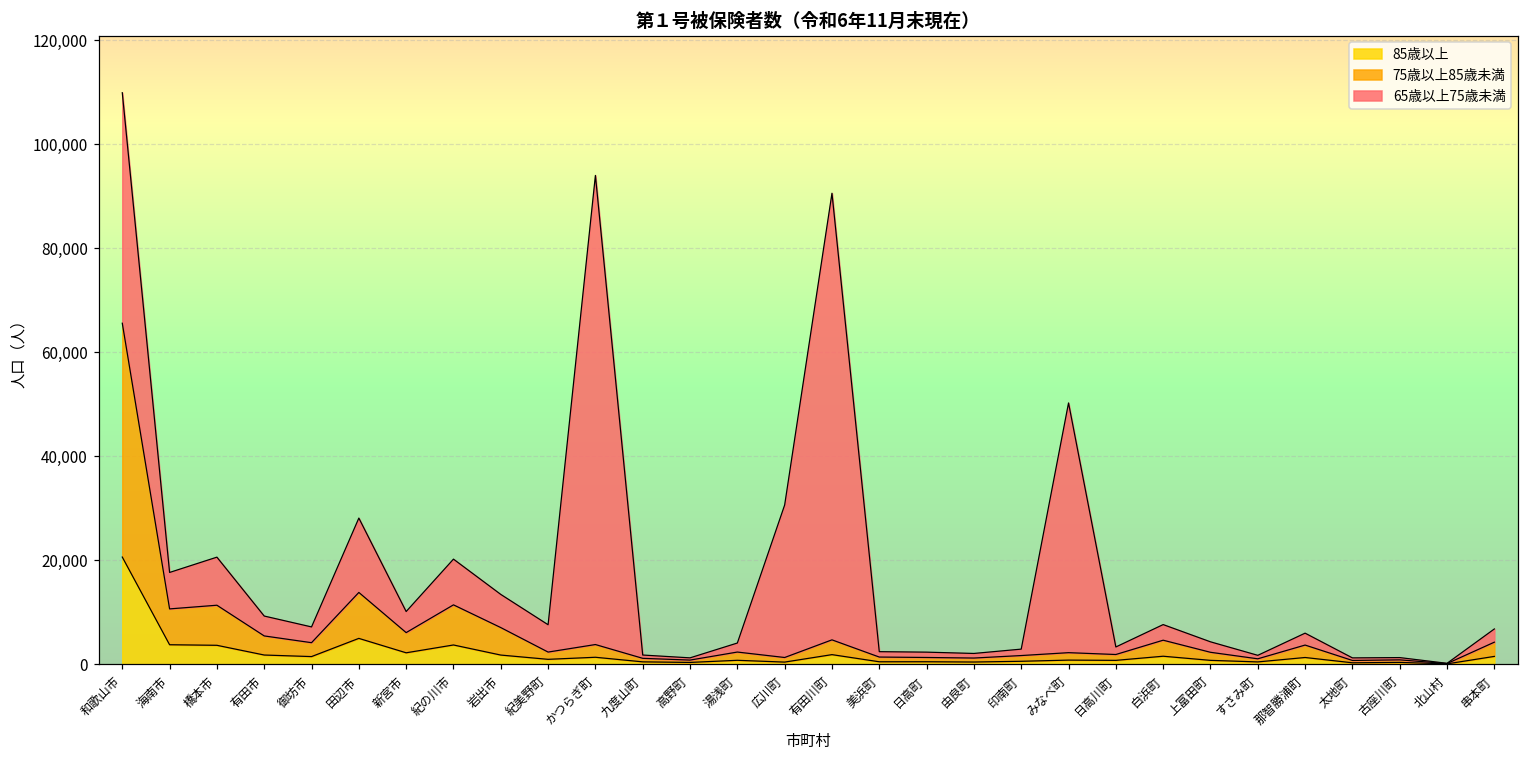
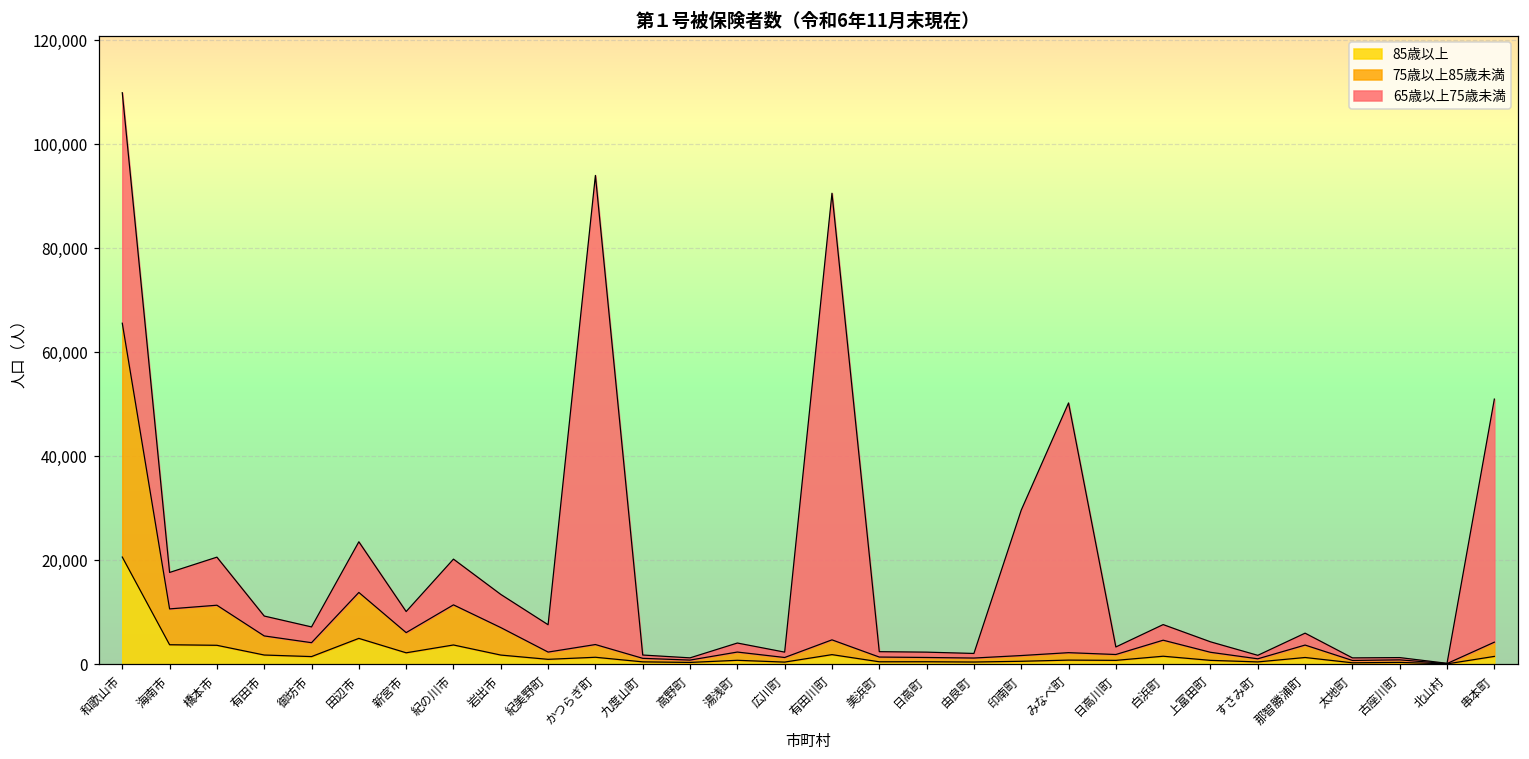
  {
    "65歳以上75歳未満": {
      "和歌山市": "44,000",
      "海南市": "7,000",
      "橋本市": "9,000",
      "有田市": "4,000",
      "御坊市": "3,000",
-     "田辺市": "14,000",
+     "田辺市": "10,000",
      "新宮市": "4,000",
      "紀の川市": "9,000",
      "岩出市": "6,000",
      "紀美野町": "5,000",
      "かつらぎ町": "90,000",
      "九度山町": "1,000",
      "湯浅町": "2,000",
-     "広川町": "29,000",
+     "広川町": "1,000",
      "有田川町": "86,000",
      "美浜町": "1,000",
      "日高町": "1,000",
      "由良町": "1,000",
-     "印南町": "1,000",
+     "印南町": "28,000",
      "みなべ町": "48,000",
      "日高川町": "1,000",
      "白浜町": "3,000",
      "上富田町": "2,000",
      "すさみ町": "1,000",
      "那智勝浦町": "2,000",
-     "串本町": "3,000"
+     "串本町": "47,000"
    }
  }
